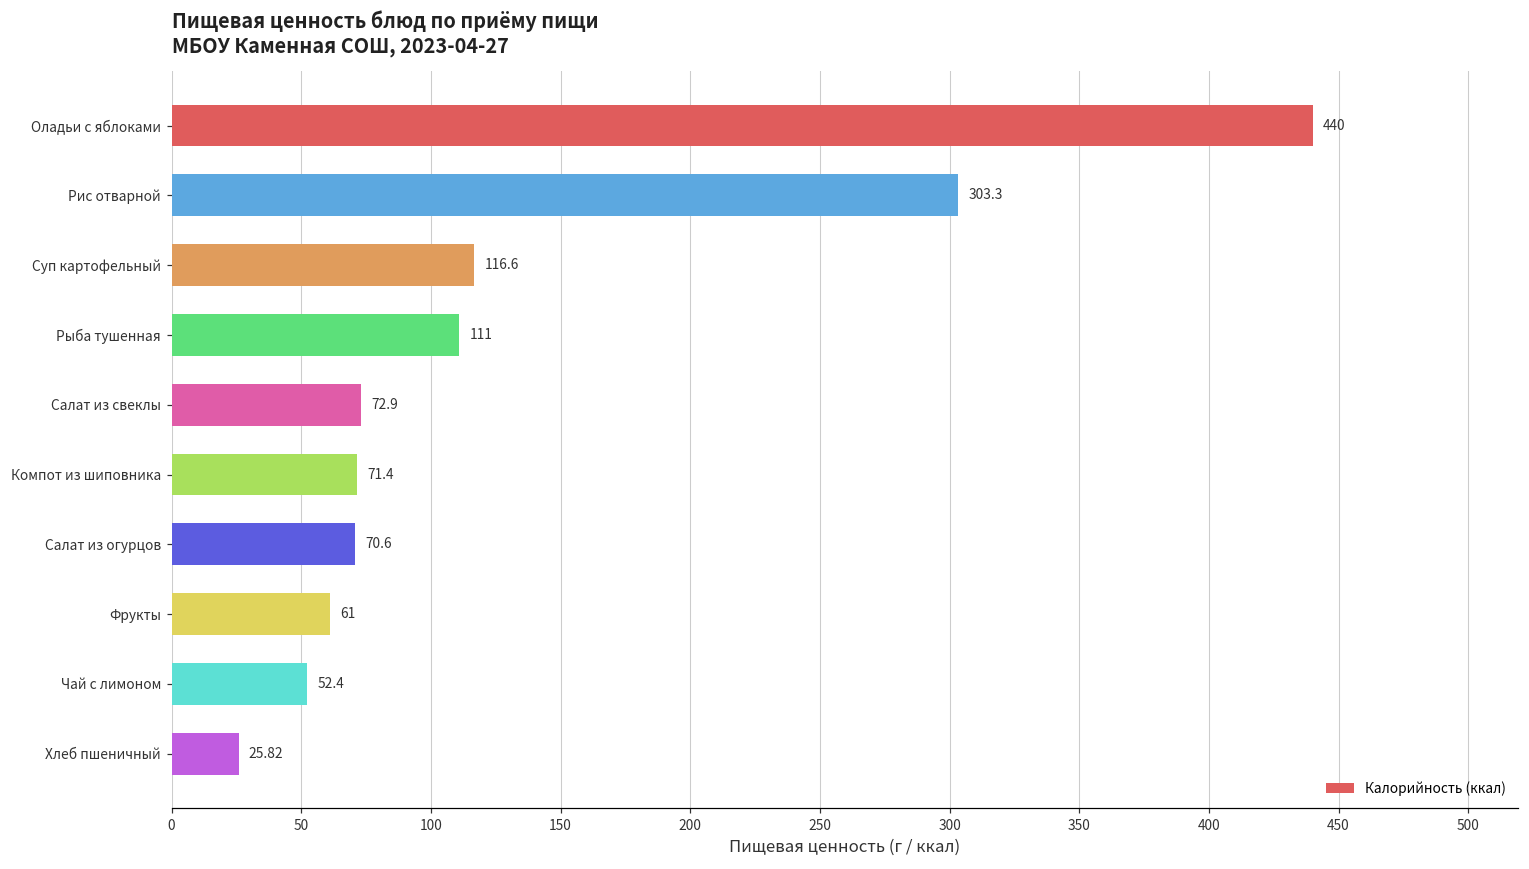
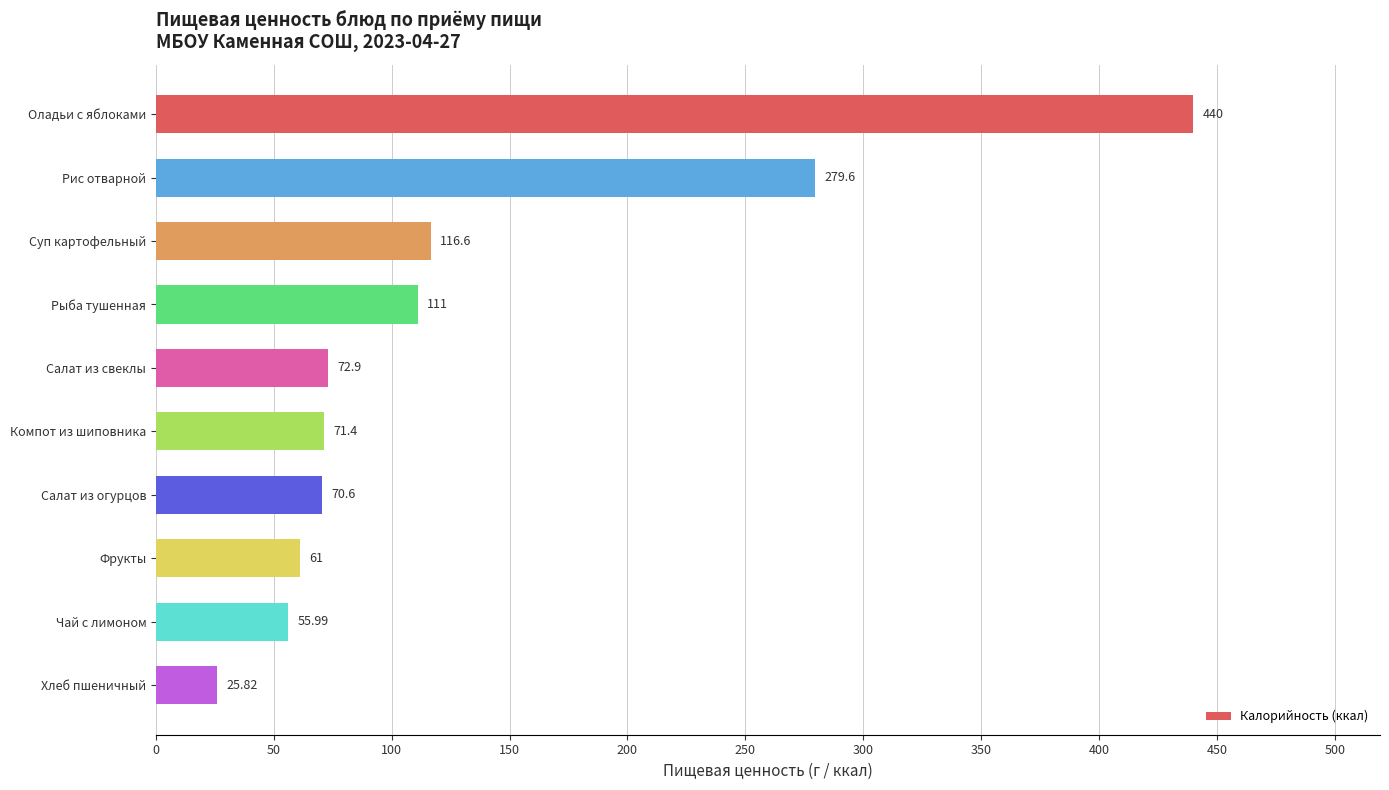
  {
    "Оладьи с яблоками": 440,
-   "Рис отварной": 303.3,
+   "Рис отварной": 279.6,
    "Суп картофельный": 116.6,
    "Рыба тушенная": 111,
    "Салат из свеклы": 72.9,
    "Компот из шиповника": 71.4,
    "Салат из огурцов": 70.6,
    "Фрукты": 61,
-   "Чай с лимоном": 52.4,
+   "Чай с лимоном": 55.99,
    "Хлеб пшеничный": 25.82
  }
